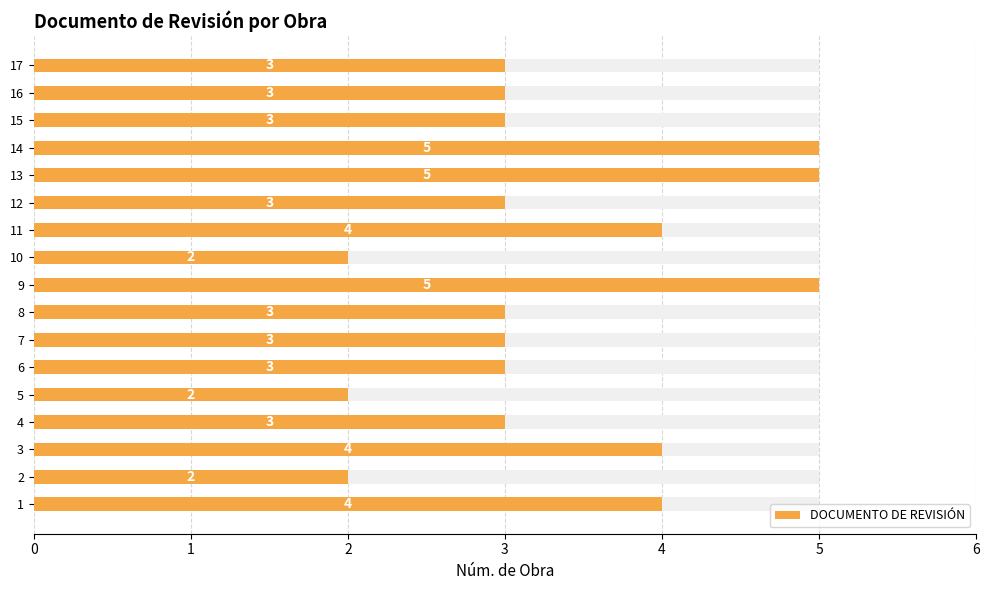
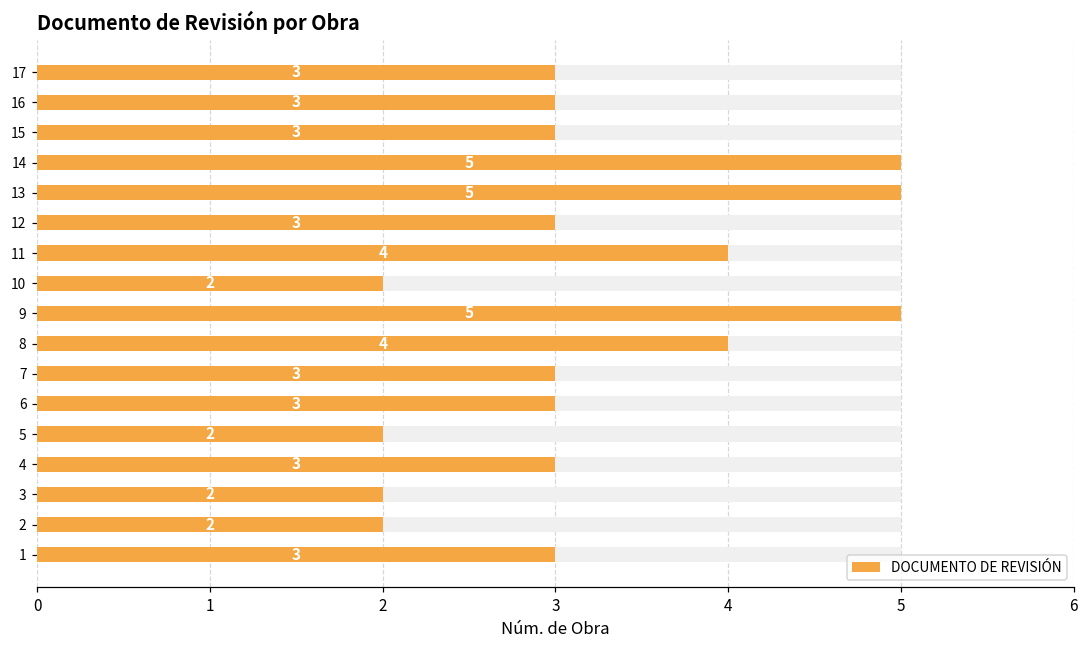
  {
    "DOCUMENTO DE REVISIÓN": {
      "14": 5,
      "13": 5,
      "9": 5,
-     "8": 3,
-     "3": 4,
-     "1": 4
+     "8": 4,
+     "3": 2,
+     "1": 3
    }
  }
